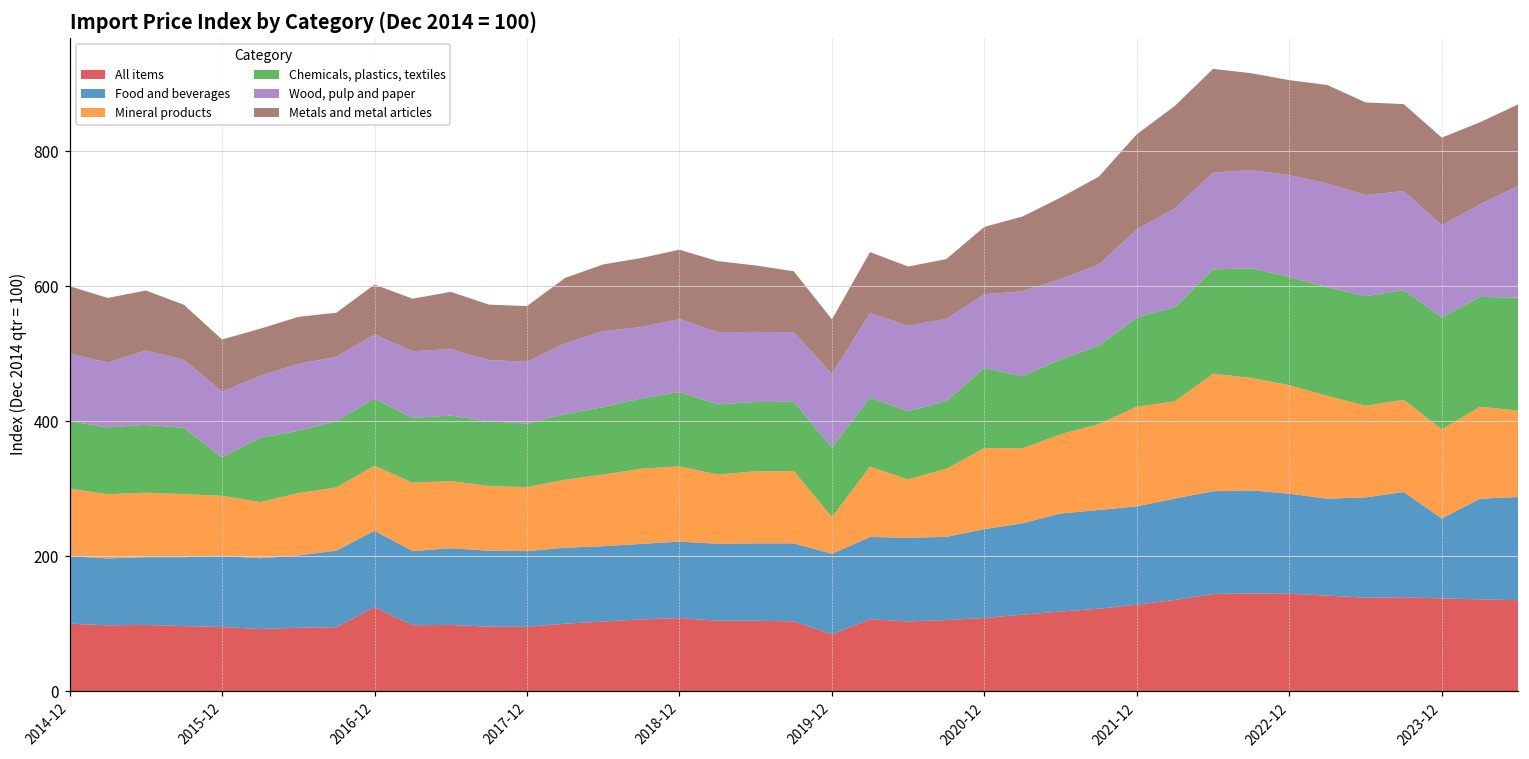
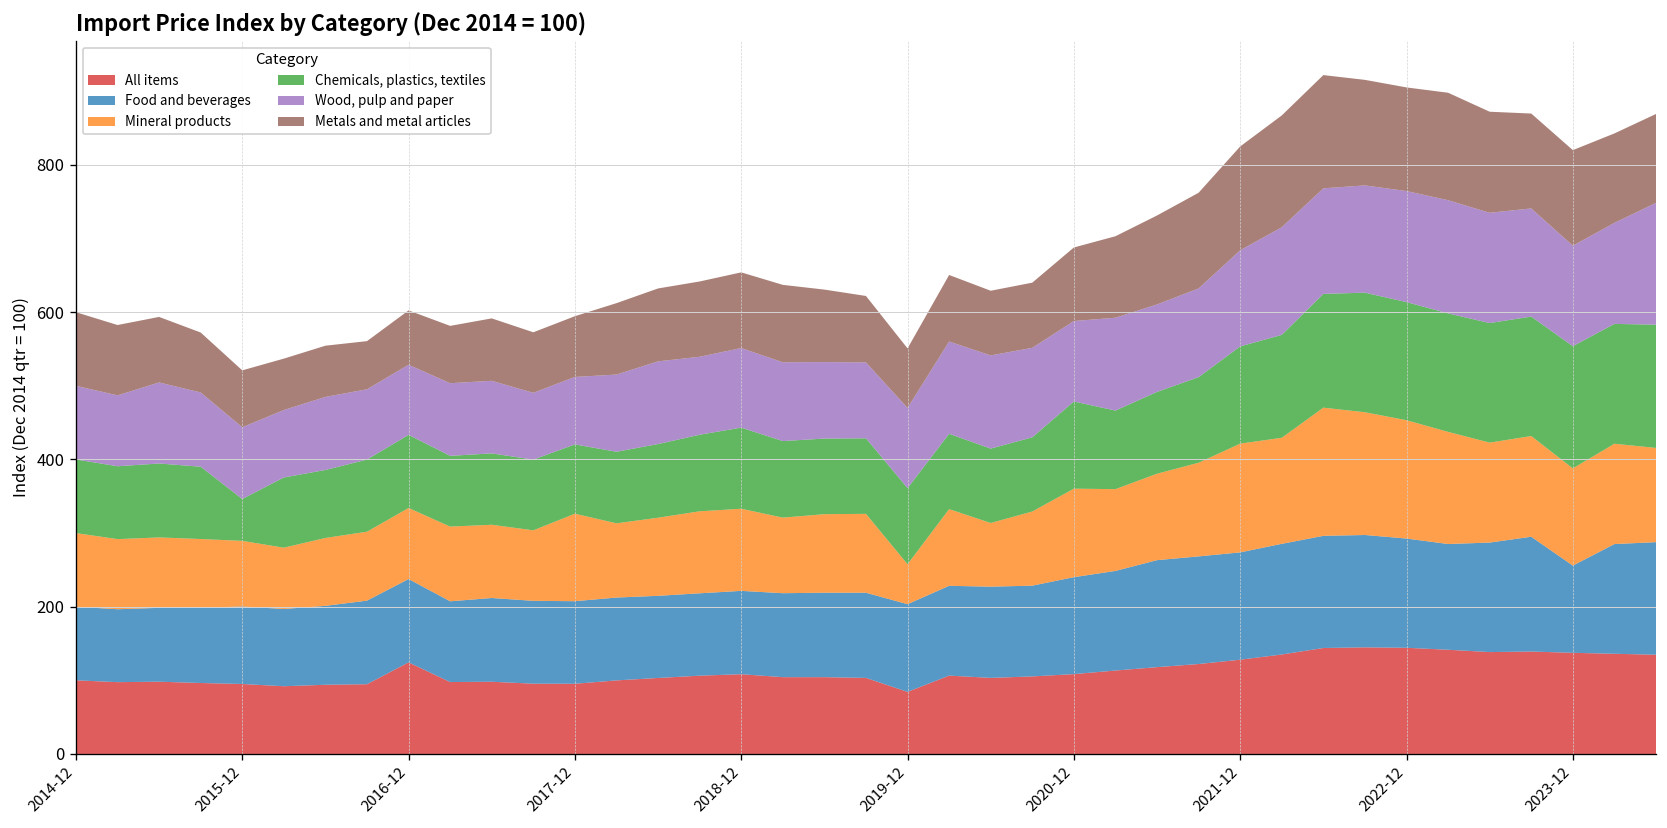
  {
    "All items": {
      "2014-12": 100,
      "2015-12": 100,
      "2016-12": 120,
      "2017-12": 100,
      "2018-12": 110,
      "2019-12": 80,
      "2020-12": 110,
      "2021-12": 130,
      "2022-12": 140,
      "2023-12": 140
    },
    "Food and beverages": {
      "2014-12": 100,
      "2015-12": 110,
      "2016-12": 110,
      "2017-12": 110,
      "2018-12": 110,
      "2019-12": 120,
      "2020-12": 130,
      "2021-12": 150,
      "2022-12": 150,
      "2023-12": 120
    },
    "Mineral products": {
      "2014-12": 100,
      "2015-12": 90,
      "2016-12": 100,
-     "2017-12": 90,
+     "2017-12": 120,
      "2018-12": 110,
      "2019-12": 50,
      "2020-12": 120,
      "2021-12": 150,
      "2022-12": 160,
      "2023-12": 130
    },
    "Chemicals, plastics, textiles": {
      "2014-12": 100,
      "2015-12": 60,
      "2016-12": 100,
      "2017-12": 90,
      "2018-12": 110,
      "2019-12": 100,
      "2020-12": 120,
      "2021-12": 130,
      "2022-12": 160,
      "2023-12": 170
    },
    "Wood, pulp and paper": {
      "2014-12": 100,
      "2015-12": 100,
      "2016-12": 100,
      "2017-12": 90,
      "2018-12": 110,
      "2019-12": 110,
      "2020-12": 110,
      "2021-12": 130,
      "2022-12": 150,
      "2023-12": 140
    },
    "Metals and metal articles": {
      "2014-12": 100,
      "2015-12": 80,
      "2016-12": 70,
      "2017-12": 80,
      "2018-12": 100,
      "2019-12": 80,
      "2020-12": 100,
      "2021-12": 140,
      "2022-12": 140,
      "2023-12": 130
    }
  }
